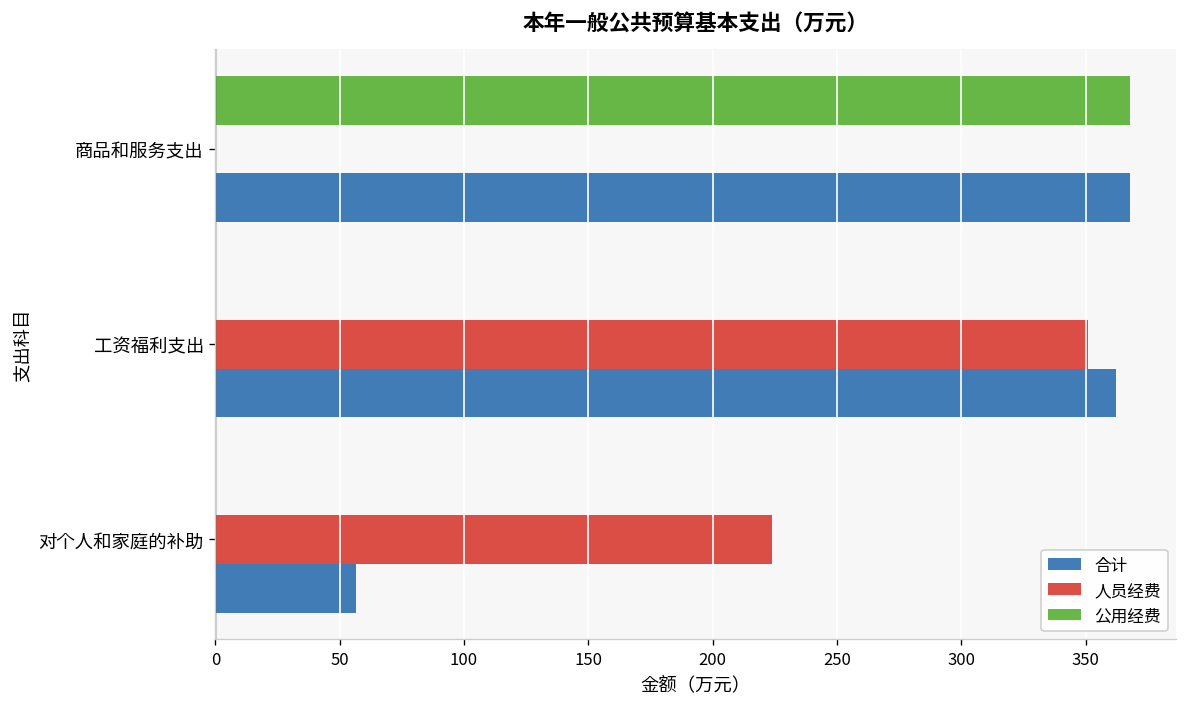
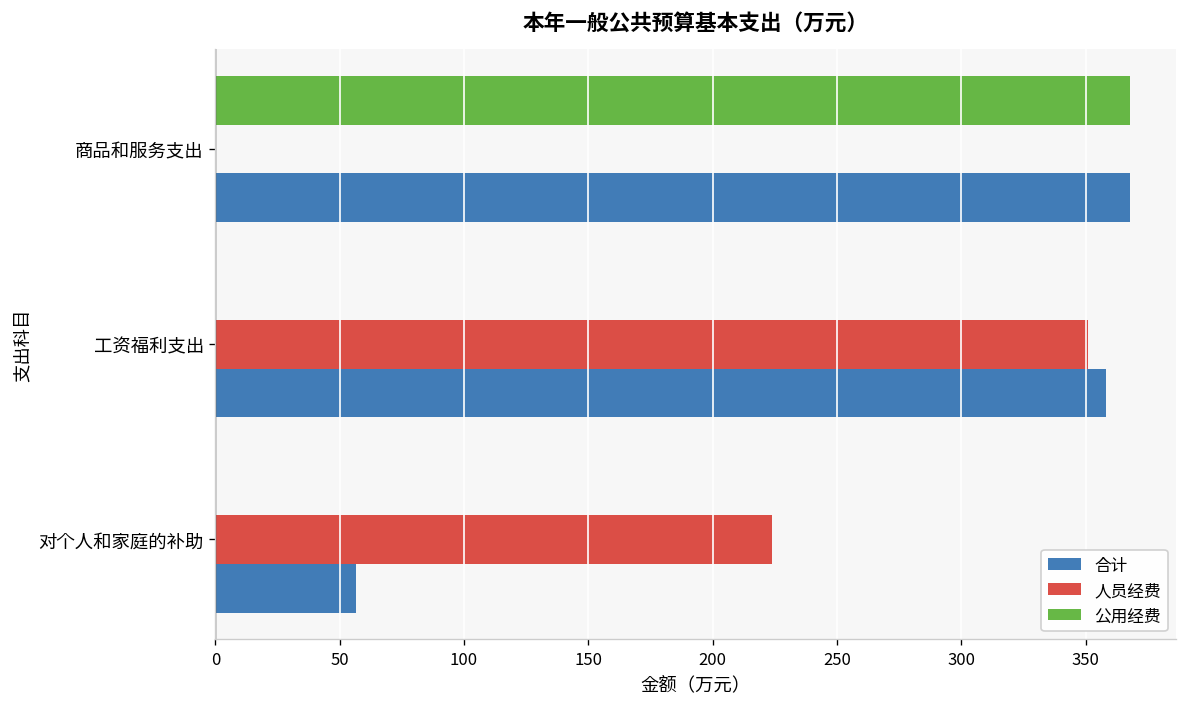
  {
    "合计": {
      "商品和服务支出": 368,
-     "工资福利支出": 362,
+     "工资福利支出": 358,
      "对个人和家庭的补助": 56
    },
    "人员经费": {
      "商品和服务支出": 0,
      "工资福利支出": 351,
      "对个人和家庭的补助": 224
    },
    "公用经费": {
      "商品和服务支出": 368,
      "工资福利支出": 0,
      "对个人和家庭的补助": 0
    }
  }
